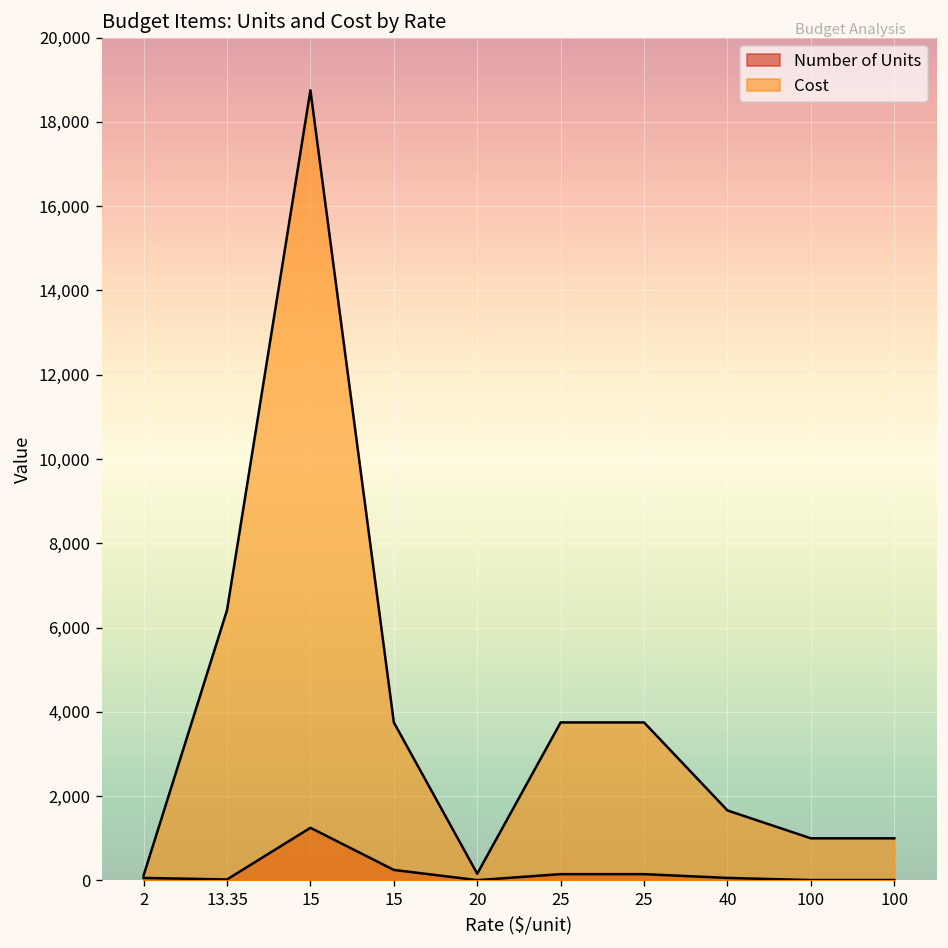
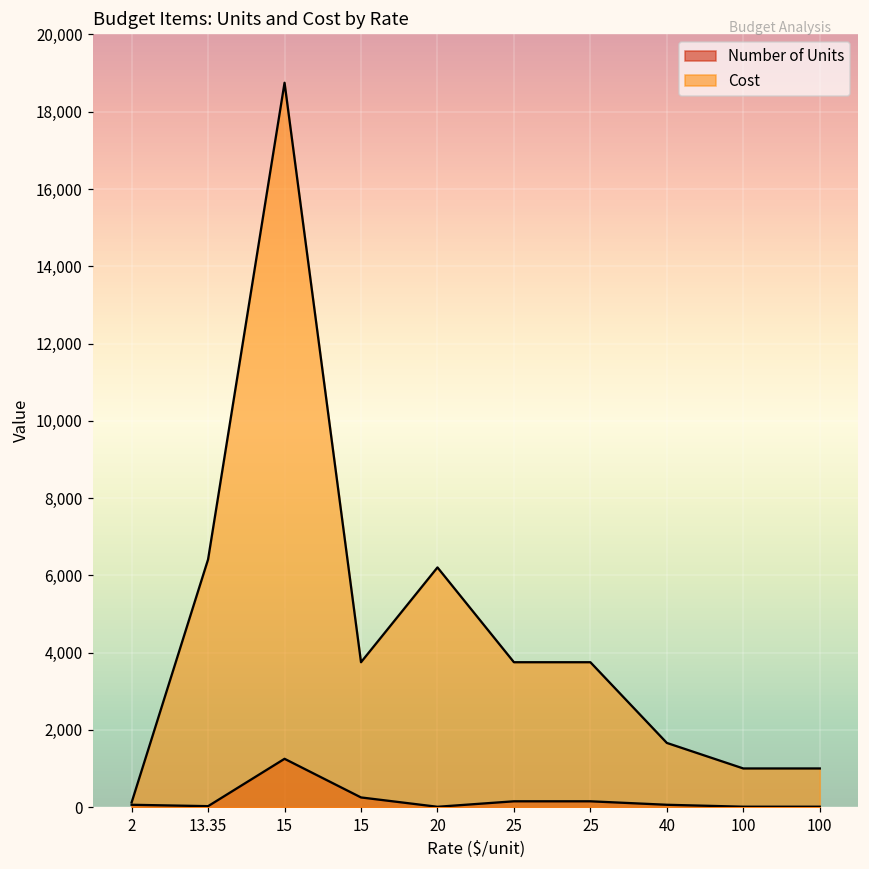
  {
    "Number of Units": {
      "13.35": "0",
      "20": "0",
      "40": "100"
    },
    "Cost": {
      "13.35": "6,400",
-     "20": "200",
+     "20": "6,200",
      "40": "1,700"
    }
  }
